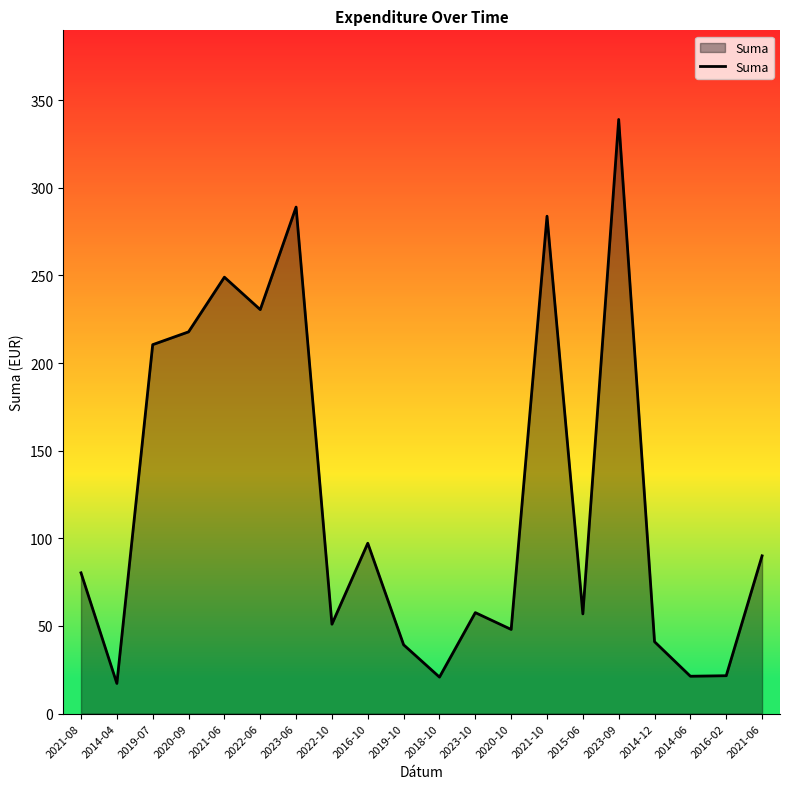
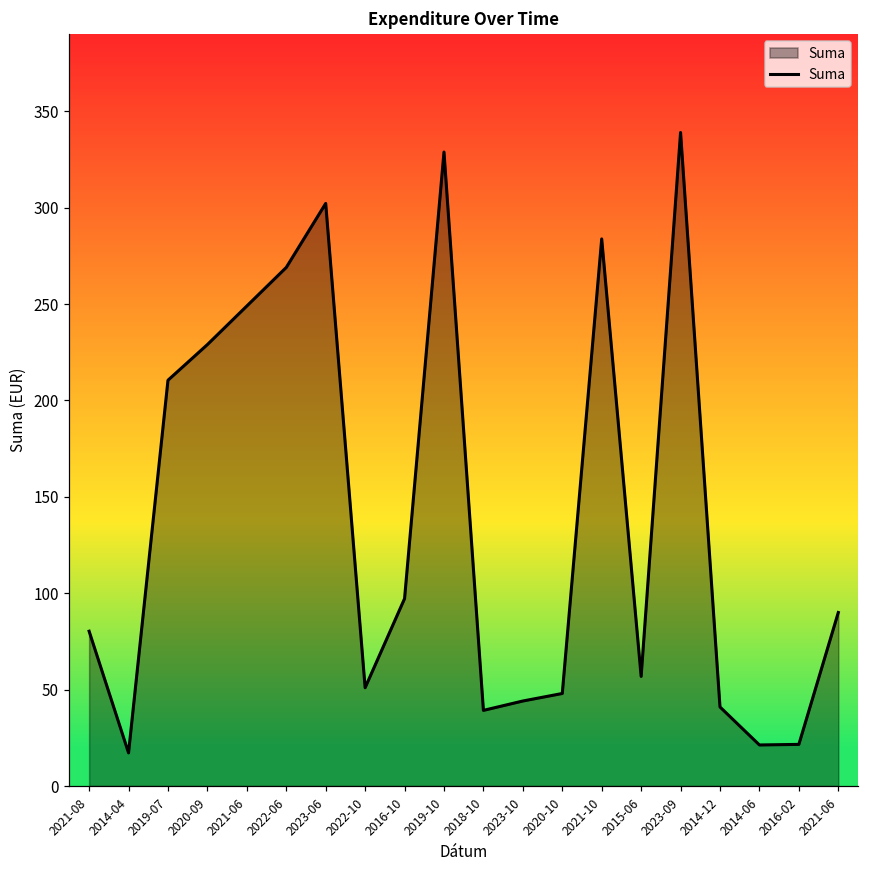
  {
    "2021-08": 80,
    "2014-04": 17,
    "2019-07": 211,
-   "2020-09": 218,
-   "2022-06": 231,
-   "2023-06": 289,
+   "2020-09": 229,
+   "2022-06": 269,
+   "2023-06": 302,
    "2022-10": 51,
    "2016-10": 97,
-   "2019-10": 39,
-   "2018-10": 21,
-   "2023-10": 58,
+   "2019-10": 329,
+   "2018-10": 39,
+   "2023-10": 44,
    "2020-10": 48,
    "2021-10": 284,
    "2015-06": 57,
    "2023-09": 339,
    "2014-12": 41,
    "2014-06": 21,
    "2016-02": 22
  }
